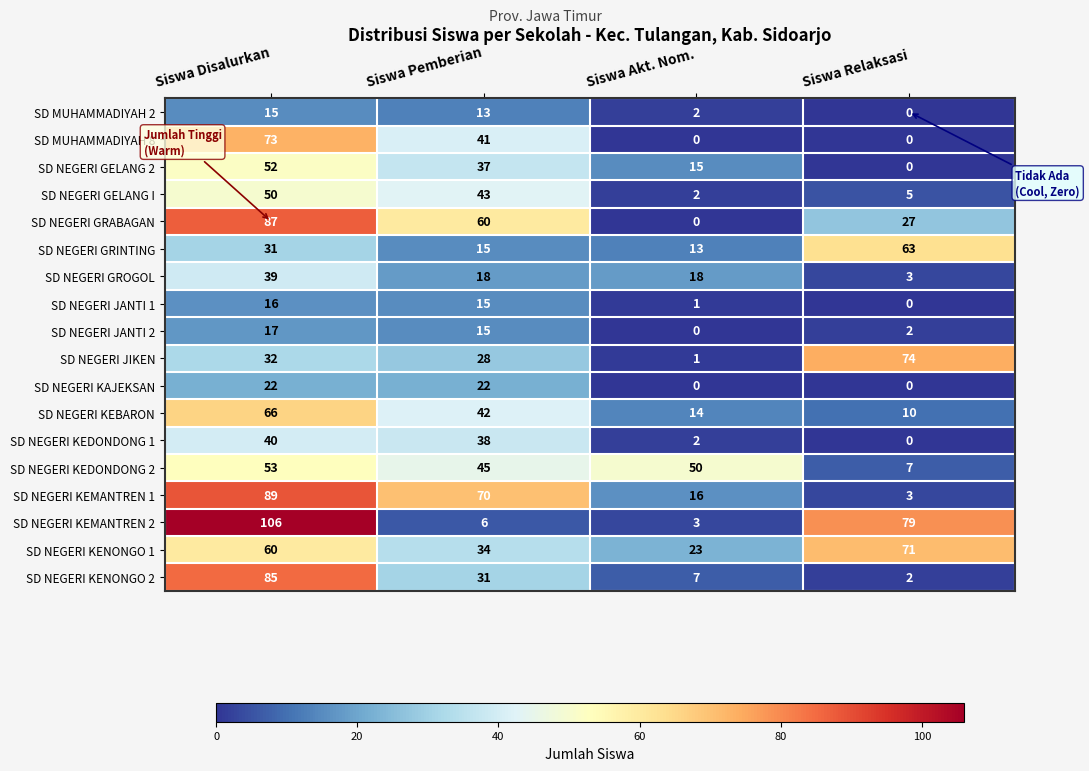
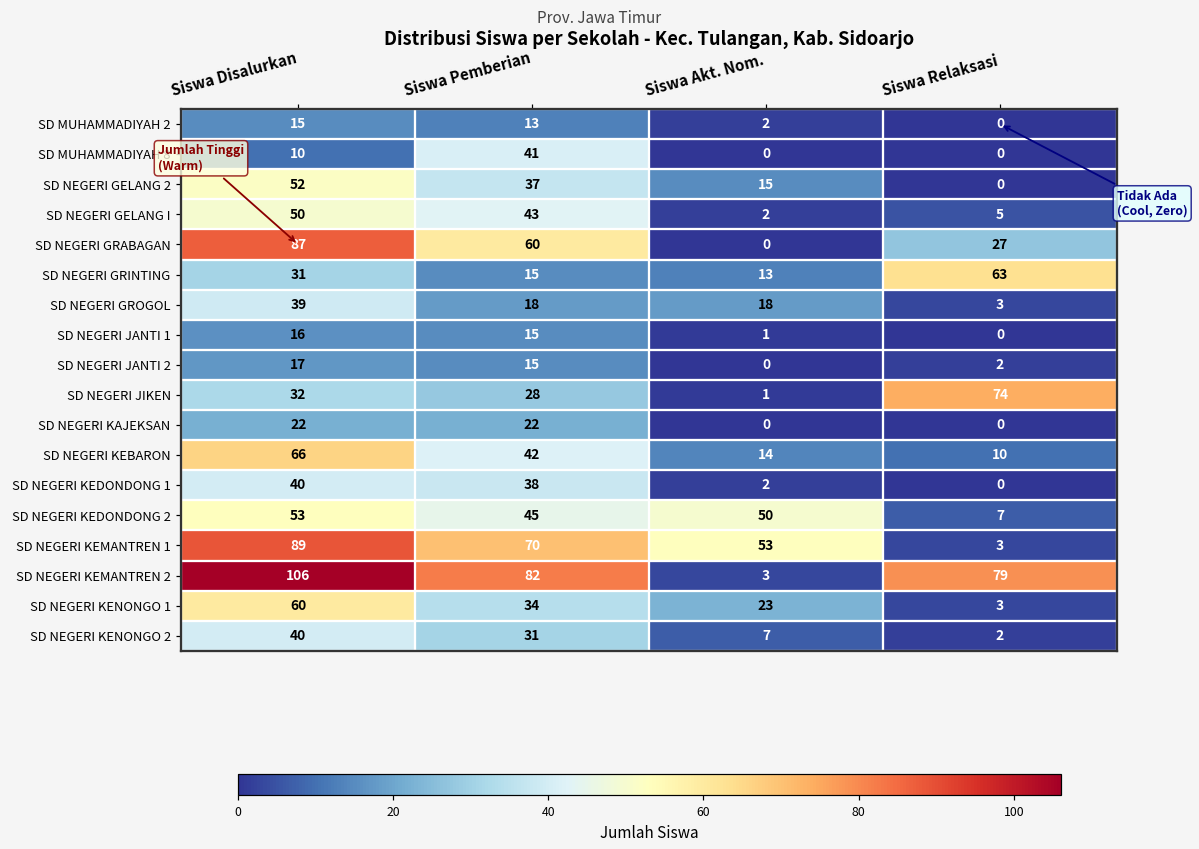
  {
    "SD MUHAMMADIYAH 2": {
      "Siswa Disalurkan": 15,
      "Siswa Pemberian": 13,
      "Siswa Akt. Nom.": 2,
      "Siswa Relaksasi": 0
    },
    "SD MUHAMMADIYAH 8": {
-     "Siswa Disalurkan": 73,
+     "Siswa Disalurkan": 10,
      "Siswa Pemberian": 41,
      "Siswa Akt. Nom.": 0,
      "Siswa Relaksasi": 0
    },
    "SD NEGERI GELANG 2": {
      "Siswa Pemberian": 37,
      "Siswa Akt. Nom.": 15,
      "Siswa Relaksasi": 0
    },
    "SD NEGERI GELANG I": {
      "Siswa Pemberian": 43,
      "Siswa Akt. Nom.": 2,
      "Siswa Relaksasi": 5
    },
    "SD NEGERI GRABAGAN": {
      "Siswa Disalurkan": 87,
      "Siswa Pemberian": 60,
      "Siswa Akt. Nom.": 0,
      "Siswa Relaksasi": 27
    },
    "SD NEGERI GRINTING": {
      "Siswa Disalurkan": 31,
      "Siswa Pemberian": 15,
      "Siswa Akt. Nom.": 13,
      "Siswa Relaksasi": 63
    },
    "SD NEGERI GROGOL": {
      "Siswa Disalurkan": 39,
      "Siswa Pemberian": 18,
      "Siswa Akt. Nom.": 18,
      "Siswa Relaksasi": 3
    },
    "SD NEGERI JANTI 1": {
      "Siswa Disalurkan": 16,
      "Siswa Pemberian": 15,
      "Siswa Akt. Nom.": 1,
      "Siswa Relaksasi": 0
    },
    "SD NEGERI JANTI 2": {
      "Siswa Disalurkan": 17,
      "Siswa Pemberian": 15,
      "Siswa Akt. Nom.": 0,
      "Siswa Relaksasi": 2
    },
    "SD NEGERI JIKEN": {
      "Siswa Disalurkan": 32,
      "Siswa Pemberian": 28,
      "Siswa Akt. Nom.": 1,
      "Siswa Relaksasi": 74
    },
    "SD NEGERI KAJEKSAN": {
      "Siswa Disalurkan": 22,
      "Siswa Pemberian": 22,
      "Siswa Akt. Nom.": 0,
      "Siswa Relaksasi": 0
    },
    "SD NEGERI KEBARON": {
      "Siswa Disalurkan": 66,
      "Siswa Pemberian": 42,
      "Siswa Akt. Nom.": 14,
      "Siswa Relaksasi": 10
    },
    "SD NEGERI KEDONDONG 1": {
      "Siswa Disalurkan": 40,
      "Siswa Pemberian": 38,
      "Siswa Akt. Nom.": 2,
      "Siswa Relaksasi": 0
    },
    "SD NEGERI KEDONDONG 2": {
      "Siswa Disalurkan": 53,
      "Siswa Pemberian": 45,
      "Siswa Akt. Nom.": 50,
      "Siswa Relaksasi": 7
    },
    "SD NEGERI KEMANTREN 1": {
      "Siswa Disalurkan": 89,
      "Siswa Pemberian": 70,
-     "Siswa Akt. Nom.": 16,
+     "Siswa Akt. Nom.": 53,
      "Siswa Relaksasi": 3
    },
    "SD NEGERI KEMANTREN 2": {
      "Siswa Disalurkan": 106,
-     "Siswa Pemberian": 6,
+     "Siswa Pemberian": 82,
      "Siswa Akt. Nom.": 3,
      "Siswa Relaksasi": 79
    },
    "SD NEGERI KENONGO 1": {
      "Siswa Disalurkan": 60,
      "Siswa Pemberian": 34,
      "Siswa Akt. Nom.": 23,
-     "Siswa Relaksasi": 71
+     "Siswa Relaksasi": 3
    },
    "SD NEGERI KENONGO 2": {
-     "Siswa Disalurkan": 85,
+     "Siswa Disalurkan": 40,
      "Siswa Pemberian": 31,
      "Siswa Akt. Nom.": 7,
      "Siswa Relaksasi": 2
    }
  }
